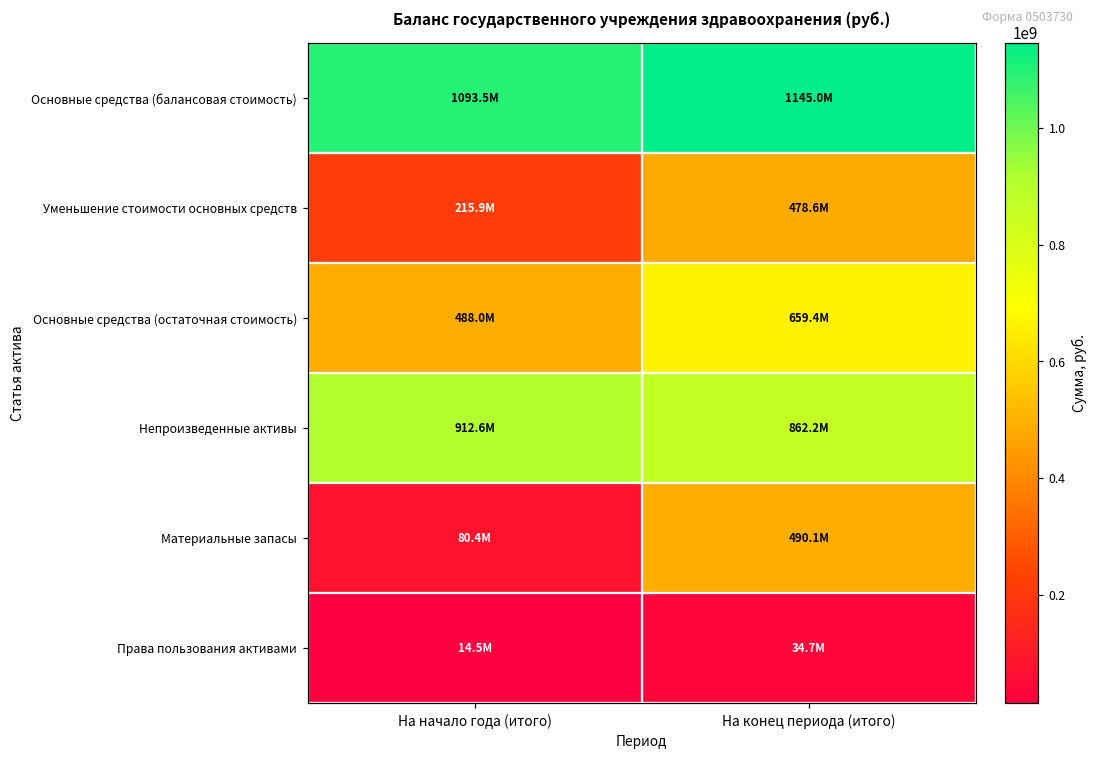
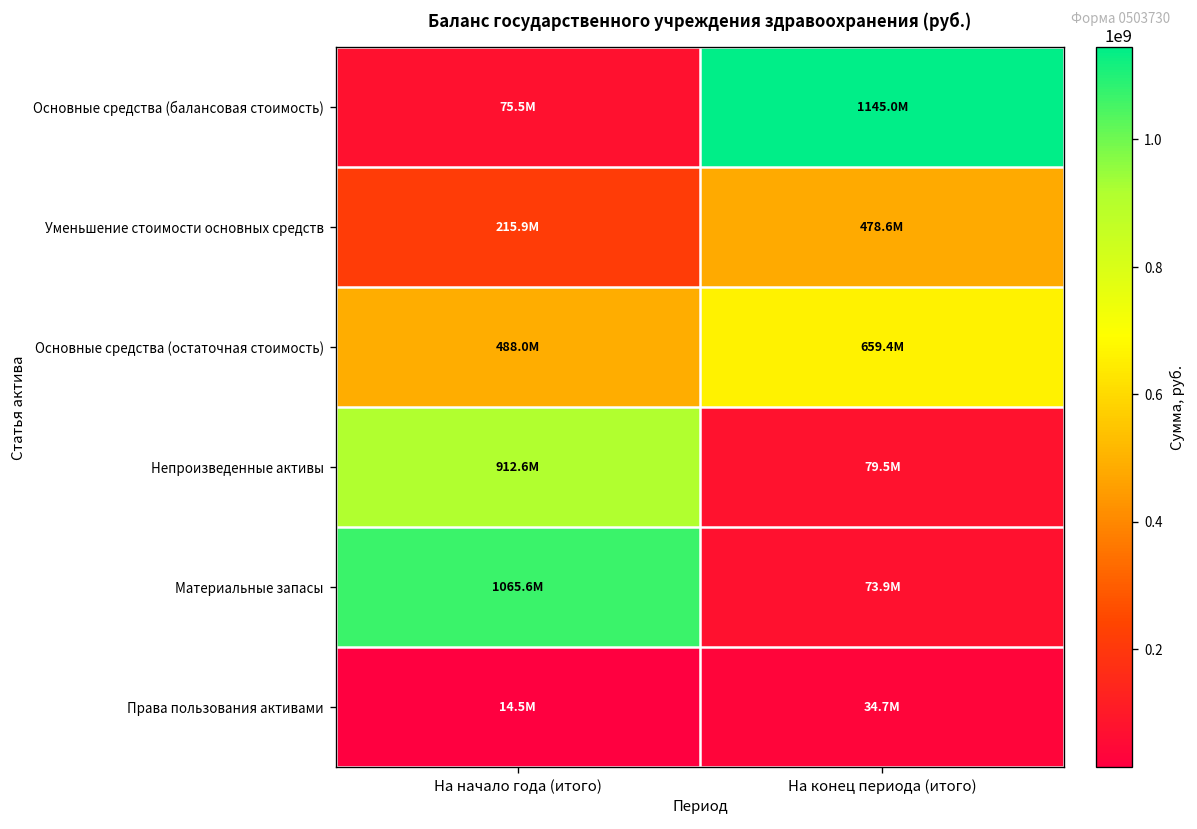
  {
    "Основные средства (балансовая стоимость)": {
-     "На начало года (итого)": "1093.5M",
+     "На начало года (итого)": "75.5M",
      "На конец периода (итого)": "1145.0M"
    },
    "Уменьшение стоимости основных средств": {
      "На начало года (итого)": "215.9M",
      "На конец периода (итого)": "478.6M"
    },
    "Основные средства (остаточная стоимость)": {
      "На начало года (итого)": "488.0M",
      "На конец периода (итого)": "659.4M"
    },
    "Непроизведенные активы": {
      "На начало года (итого)": "912.6M",
-     "На конец периода (итого)": "862.2M"
+     "На конец периода (итого)": "79.5M"
    },
    "Материальные запасы": {
-     "На начало года (итого)": "80.4M",
-     "На конец периода (итого)": "490.1M"
+     "На начало года (итого)": "1065.6M",
+     "На конец периода (итого)": "73.9M"
    },
    "Права пользования активами": {
      "На начало года (итого)": "14.5M",
      "На конец периода (итого)": "34.7M"
    }
  }
